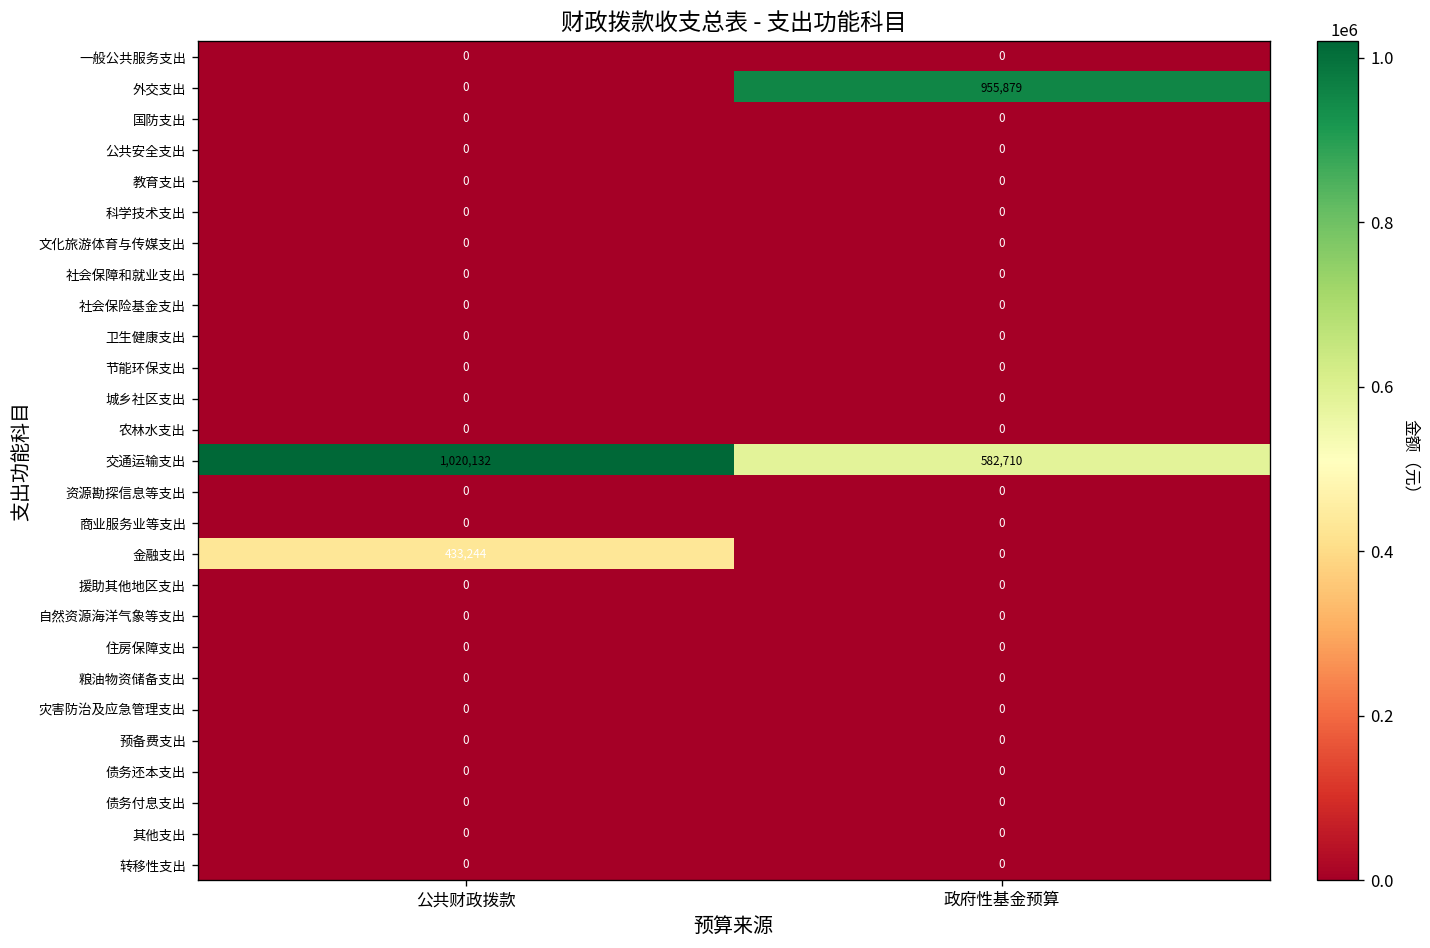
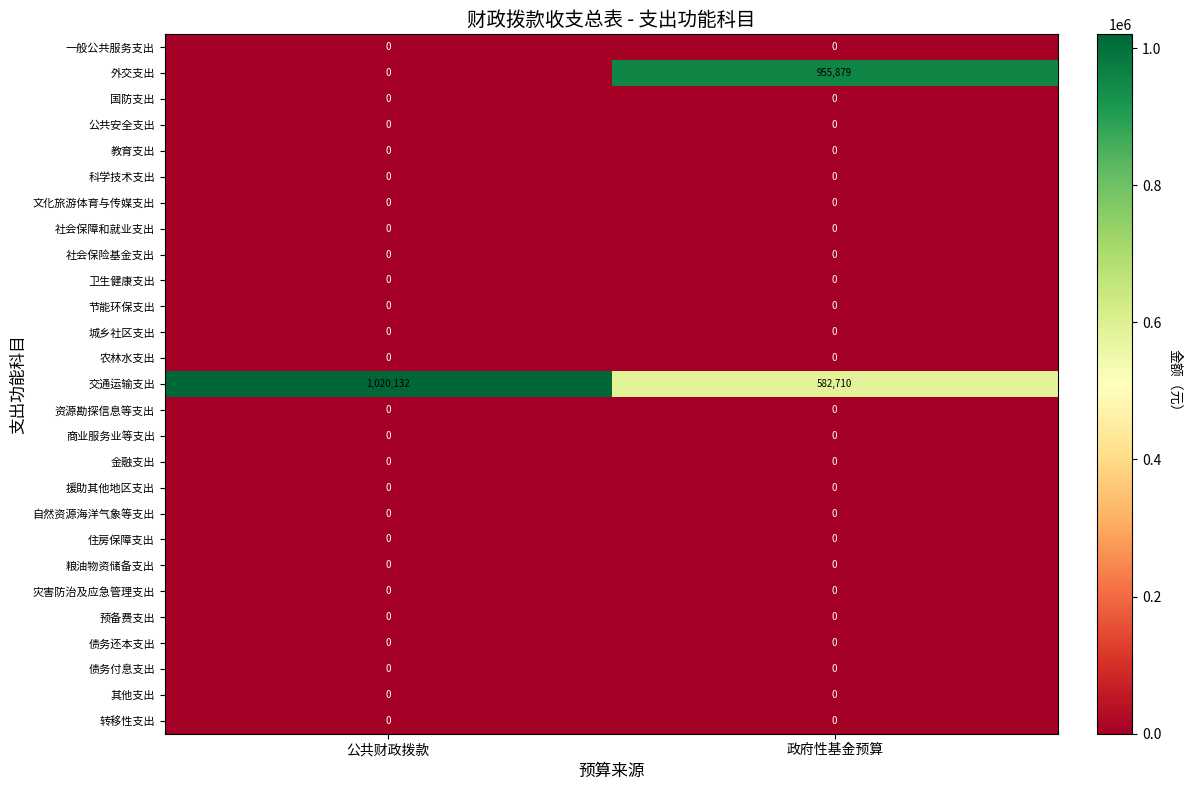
  {
    "一般公共服务支出": {
      "公共财政拨款": "0",
      "政府性基金预算": "0"
    },
    "外交支出": {
      "公共财政拨款": "0",
      "政府性基金预算": "955,879"
    },
    "国防支出": {
      "公共财政拨款": "0",
      "政府性基金预算": "0"
    },
    "公共安全支出": {
      "公共财政拨款": "0",
      "政府性基金预算": "0"
    },
    "教育支出": {
      "公共财政拨款": "0",
      "政府性基金预算": "0"
    },
    "科学技术支出": {
      "公共财政拨款": "0",
      "政府性基金预算": "0"
    },
    "文化旅游体育与传媒支出": {
      "公共财政拨款": "0",
      "政府性基金预算": "0"
    },
    "社会保障和就业支出": {
      "公共财政拨款": "0",
      "政府性基金预算": "0"
    },
    "社会保险基金支出": {
      "公共财政拨款": "0",
      "政府性基金预算": "0"
    },
    "卫生健康支出": {
      "公共财政拨款": "0",
      "政府性基金预算": "0"
    },
    "节能环保支出": {
      "公共财政拨款": "0",
      "政府性基金预算": "0"
    },
    "城乡社区支出": {
      "公共财政拨款": "0",
      "政府性基金预算": "0"
    },
    "农林水支出": {
      "公共财政拨款": "0",
      "政府性基金预算": "0"
    },
    "交通运输支出": {
      "公共财政拨款": "1,020,132",
      "政府性基金预算": "582,710"
    },
    "资源勘探信息等支出": {
      "公共财政拨款": "0",
      "政府性基金预算": "0"
    },
    "商业服务业等支出": {
      "公共财政拨款": "0",
      "政府性基金预算": "0"
    },
    "金融支出": {
-     "公共财政拨款": "433,244",
+     "公共财政拨款": "0",
      "政府性基金预算": "0"
    },
    "援助其他地区支出": {
      "公共财政拨款": "0",
      "政府性基金预算": "0"
    },
    "自然资源海洋气象等支出": {
      "公共财政拨款": "0",
      "政府性基金预算": "0"
    },
    "住房保障支出": {
      "公共财政拨款": "0",
      "政府性基金预算": "0"
    },
    "粮油物资储备支出": {
      "公共财政拨款": "0",
      "政府性基金预算": "0"
    },
    "灾害防治及应急管理支出": {
      "公共财政拨款": "0",
      "政府性基金预算": "0"
    },
    "预备费支出": {
      "公共财政拨款": "0",
      "政府性基金预算": "0"
    },
    "债务还本支出": {
      "公共财政拨款": "0",
      "政府性基金预算": "0"
    },
    "债务付息支出": {
      "公共财政拨款": "0",
      "政府性基金预算": "0"
    },
    "其他支出": {
      "公共财政拨款": "0",
      "政府性基金预算": "0"
    },
    "转移性支出": {
      "公共财政拨款": "0",
      "政府性基金预算": "0"
    }
  }
